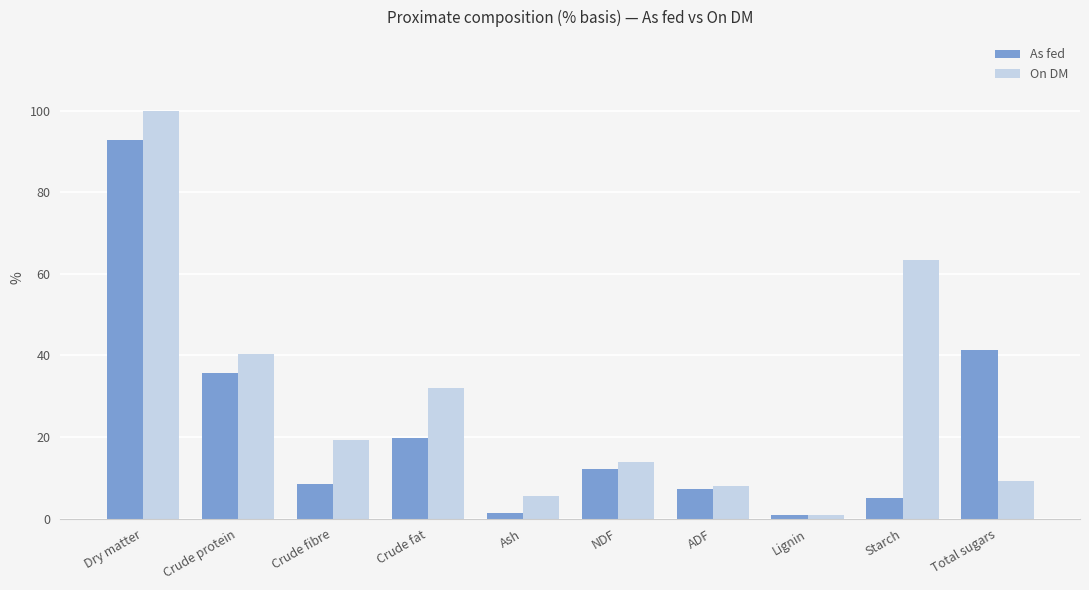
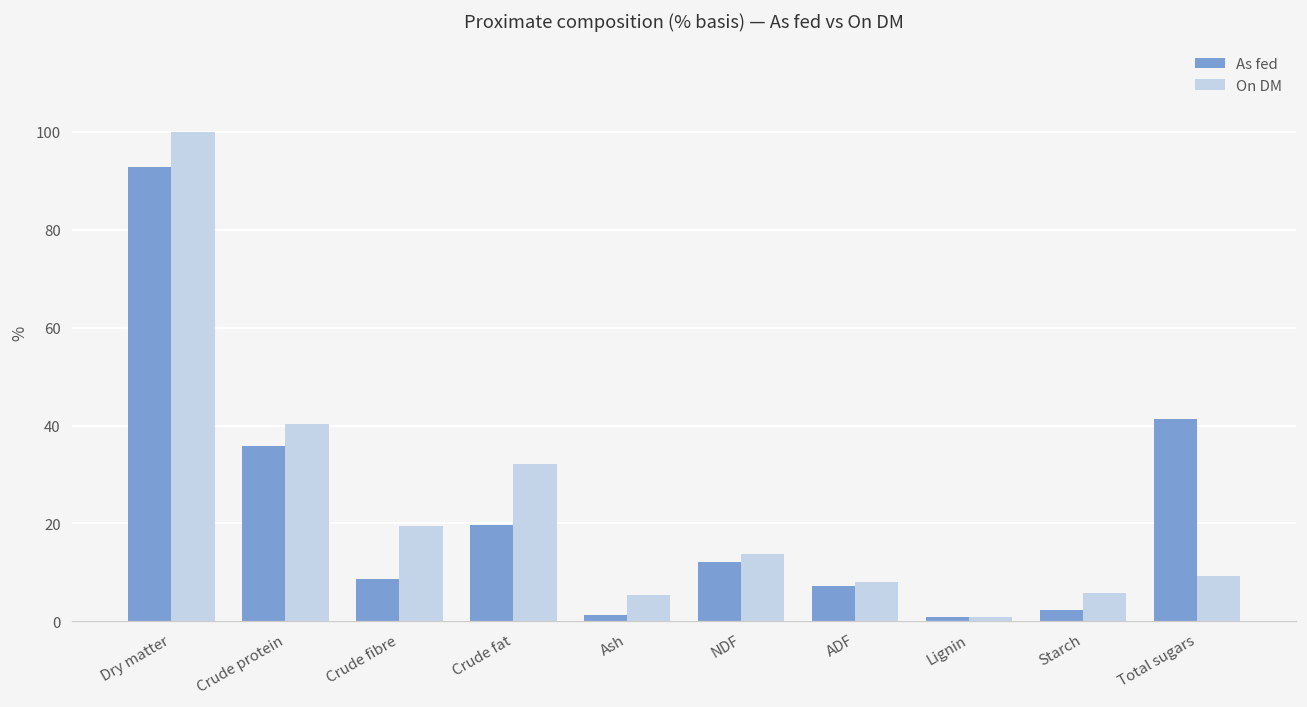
  {
    "As fed": {
      "Dry matter": 93,
      "Crude protein": 36,
      "Crude fibre": 9,
      "Crude fat": 20,
      "Ash": 1,
      "NDF": 12,
      "ADF": 7,
      "Lignin": 1,
-     "Starch": 5,
+     "Starch": 2,
      "Total sugars": 41
    },
    "On DM": {
      "Dry matter": 100,
      "Crude protein": 40,
      "Crude fibre": 19,
      "Crude fat": 32,
      "Ash": 6,
      "NDF": 14,
      "ADF": 8,
      "Lignin": 1,
-     "Starch": 63,
+     "Starch": 6,
      "Total sugars": 9
    }
  }
